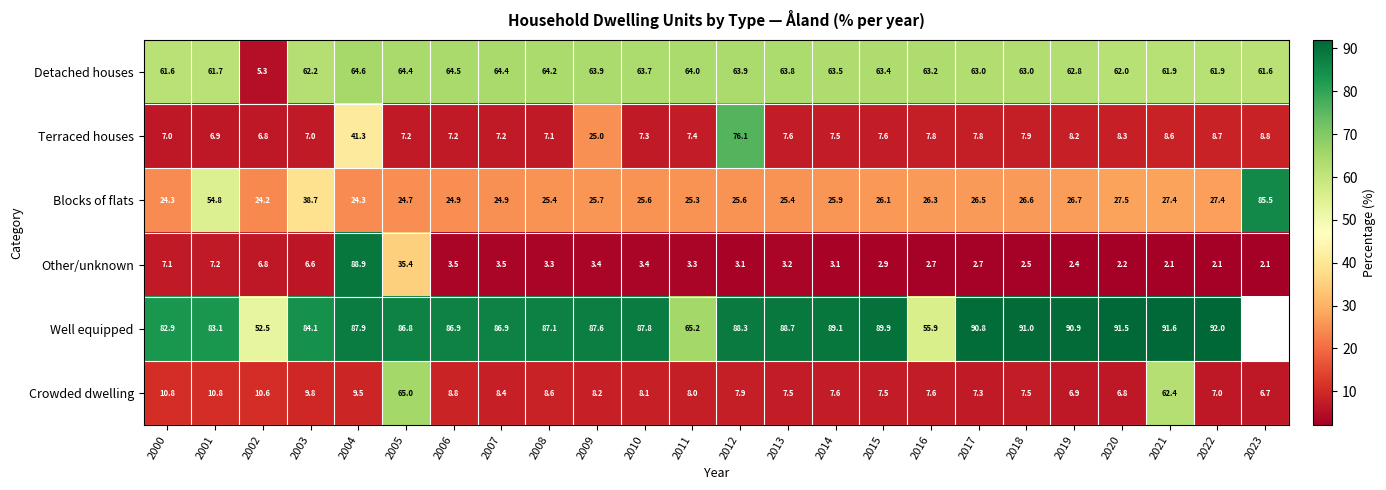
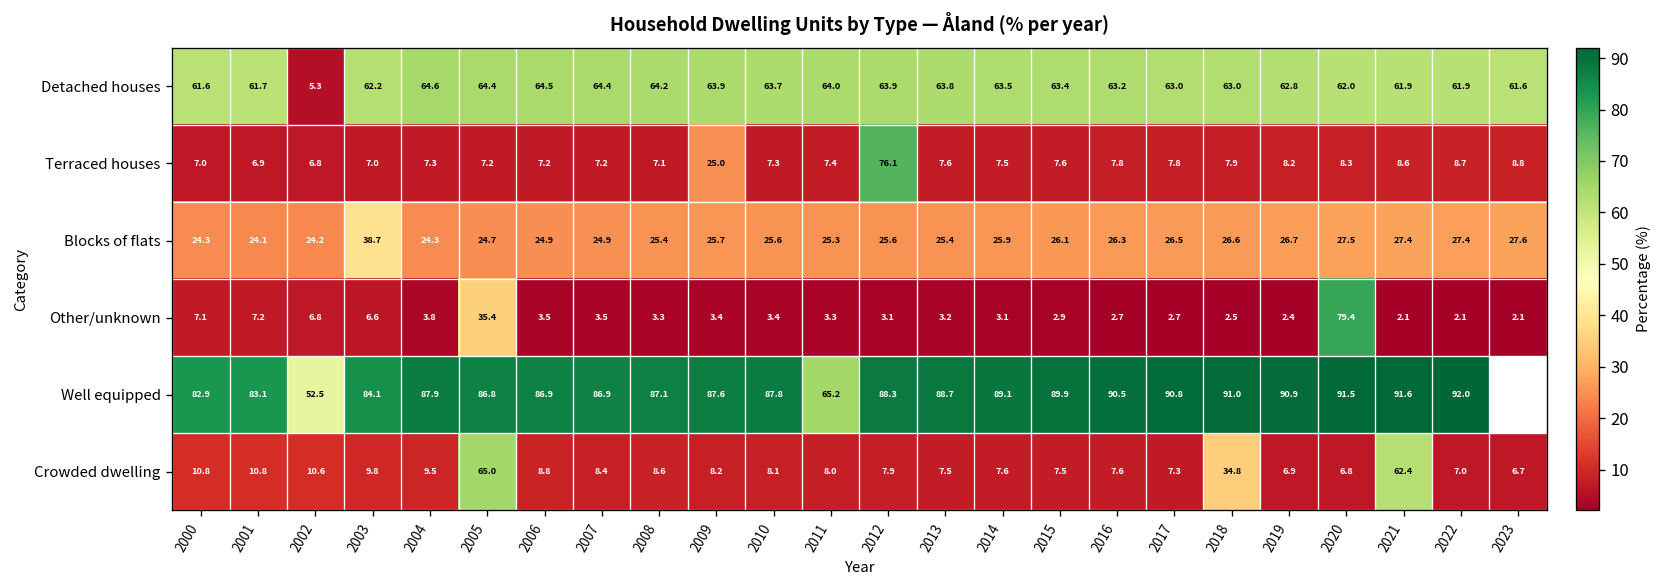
  {
    "Detached houses": {
      "2000": 61.6,
      "2001": 61.7,
      "2002": 5.3,
      "2003": 62.2,
      "2004": 64.6,
      "2005": 64.4,
      "2006": 64.5,
      "2007": 64.4,
      "2008": 64.2,
      "2009": 63.9,
      "2010": 63.7,
      "2011": 64.0,
      "2012": 63.9,
      "2013": 63.8,
      "2014": 63.5,
      "2015": 63.4,
      "2016": 63.2,
      "2017": 63.0,
      "2018": 63.0,
      "2019": 62.8,
      "2020": 62.0,
      "2021": 61.9,
      "2022": 61.9,
      "2023": 61.6
    },
    "Terraced houses": {
      "2000": 7.0,
      "2001": 6.9,
      "2002": 6.8,
      "2003": 7.0,
-     "2004": 41.3,
+     "2004": 7.3,
      "2005": 7.2,
      "2006": 7.2,
      "2007": 7.2,
      "2008": 7.1,
      "2009": 25.0,
      "2010": 7.3,
      "2011": 7.4,
      "2012": 76.1,
      "2013": 7.6,
      "2014": 7.5,
      "2015": 7.6,
      "2016": 7.8,
      "2017": 7.8,
      "2018": 7.9,
      "2019": 8.2,
      "2020": 8.3,
      "2021": 8.6,
      "2022": 8.7,
      "2023": 8.8
    },
    "Blocks of flats": {
      "2000": 24.3,
-     "2001": 54.8,
+     "2001": 24.1,
      "2002": 24.2,
      "2003": 38.7,
      "2004": 24.3,
      "2005": 24.7,
      "2006": 24.9,
      "2007": 24.9,
      "2008": 25.4,
      "2009": 25.7,
      "2010": 25.6,
      "2011": 25.3,
      "2012": 25.6,
      "2013": 25.4,
      "2014": 25.9,
      "2015": 26.1,
      "2016": 26.3,
      "2017": 26.5,
      "2018": 26.6,
      "2019": 26.7,
      "2020": 27.5,
      "2021": 27.4,
      "2022": 27.4,
-     "2023": 85.5
+     "2023": 27.6
    },
    "Other/unknown": {
      "2000": 7.1,
      "2001": 7.2,
      "2002": 6.8,
      "2003": 6.6,
-     "2004": 88.9,
+     "2004": 3.8,
      "2005": 35.4,
      "2006": 3.5,
      "2007": 3.5,
      "2008": 3.3,
      "2009": 3.4,
      "2010": 3.4,
      "2011": 3.3,
      "2012": 3.1,
      "2013": 3.2,
      "2014": 3.1,
      "2015": 2.9,
      "2016": 2.7,
      "2017": 2.7,
      "2018": 2.5,
      "2019": 2.4,
-     "2020": 2.2,
+     "2020": 79.4,
      "2021": 2.1,
      "2022": 2.1,
      "2023": 2.1
    },
    "Well equipped": {
      "2000": 82.9,
      "2001": 83.1,
      "2002": 52.5,
      "2003": 84.1,
      "2004": 87.9,
      "2005": 86.8,
      "2006": 86.9,
      "2007": 86.9,
      "2008": 87.1,
      "2009": 87.6,
      "2010": 87.8,
      "2011": 65.2,
      "2012": 88.3,
      "2013": 88.7,
      "2014": 89.1,
      "2015": 89.9,
-     "2016": 55.9,
+     "2016": 90.5,
      "2017": 90.8,
      "2018": 91.0,
      "2019": 90.9,
      "2020": 91.5,
      "2021": 91.6,
      "2022": 92.0
    },
    "Crowded dwelling": {
      "2000": 10.8,
      "2001": 10.8,
      "2002": 10.6,
      "2003": 9.8,
      "2004": 9.5,
      "2005": 65.0,
      "2006": 8.8,
      "2007": 8.4,
      "2008": 8.6,
      "2009": 8.2,
      "2010": 8.1,
      "2011": 8.0,
      "2012": 7.9,
      "2013": 7.5,
      "2014": 7.6,
      "2015": 7.5,
      "2016": 7.6,
      "2017": 7.3,
-     "2018": 7.5,
+     "2018": 34.8,
      "2019": 6.9,
      "2020": 6.8,
      "2021": 62.4,
      "2022": 7.0,
      "2023": 6.7
    }
  }
